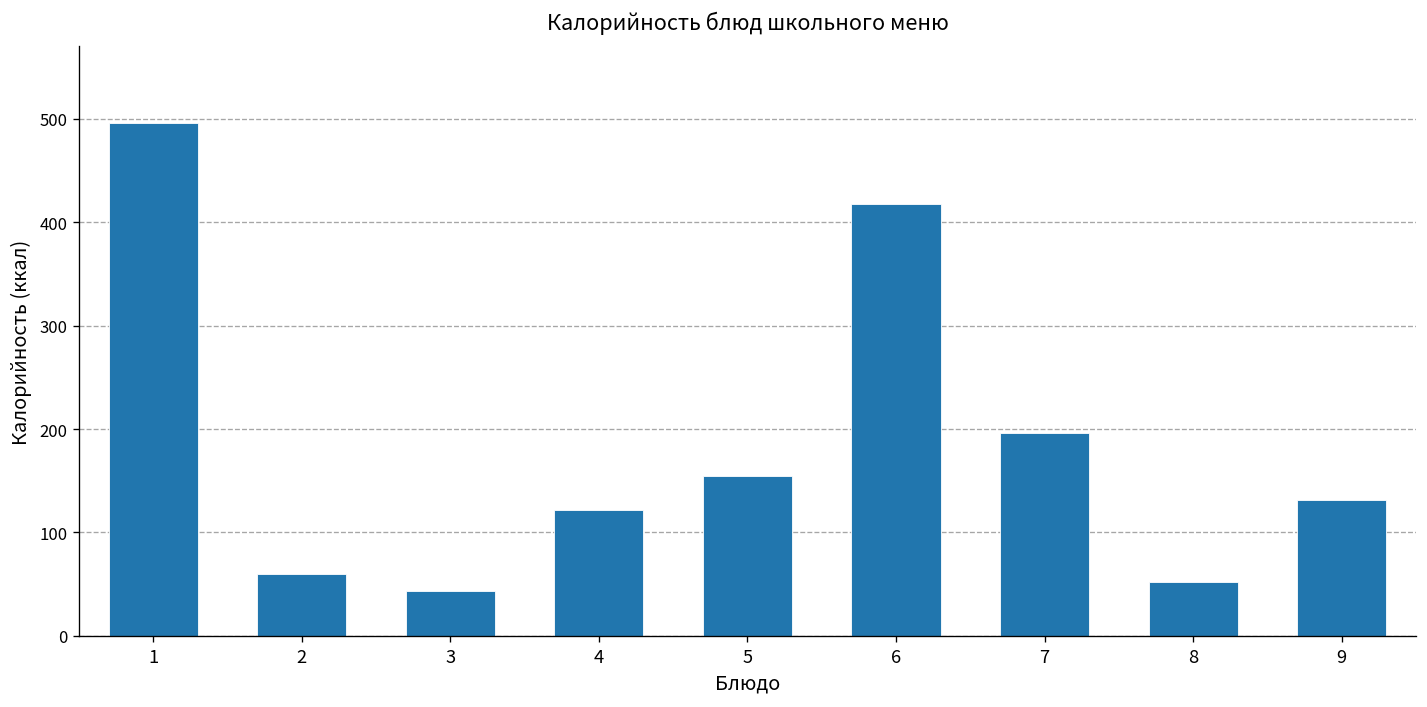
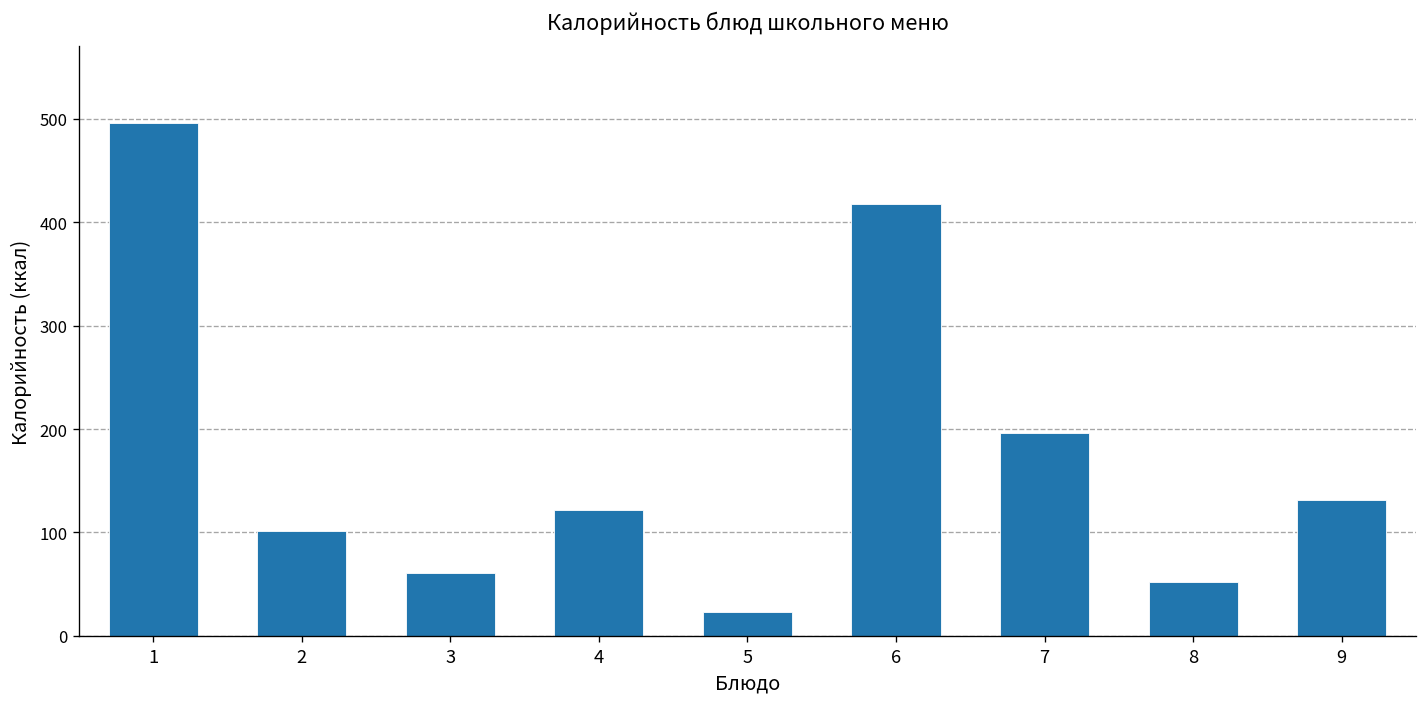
  {
    "1": 500,
-   "2": 60,
-   "3": 40,
+   "2": 100,
+   "3": 60,
    "4": 120,
-   "5": 160,
+   "5": 20,
    "6": 420,
    "7": 200,
    "8": 50,
    "9": 130
  }
